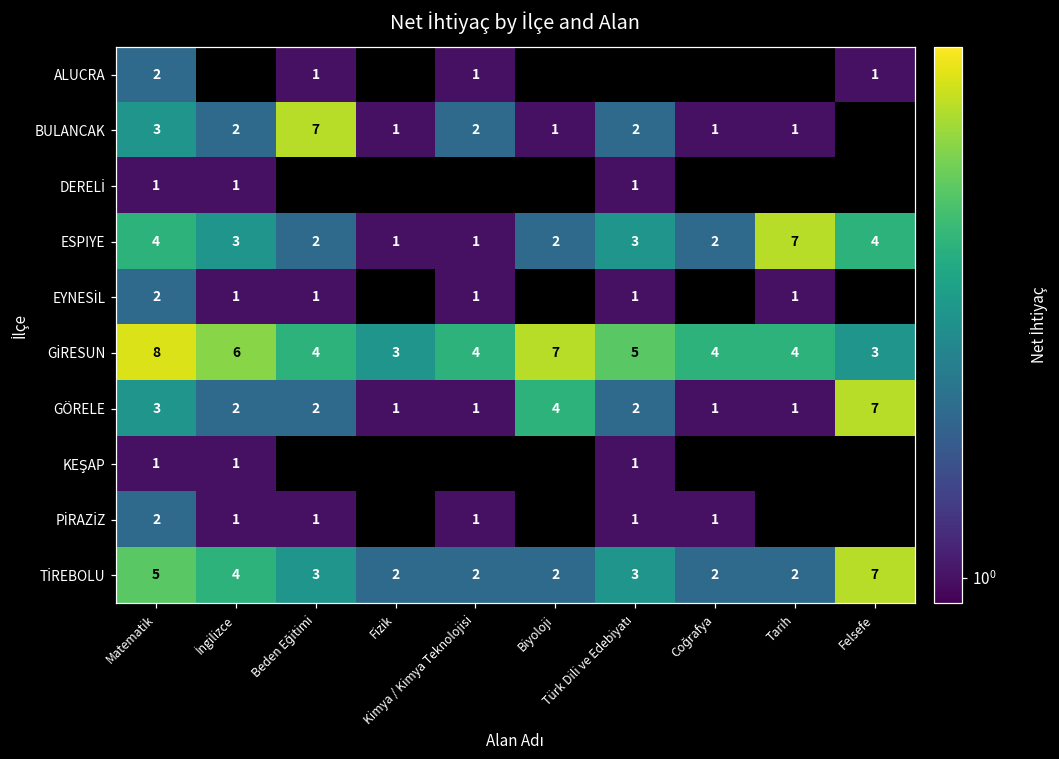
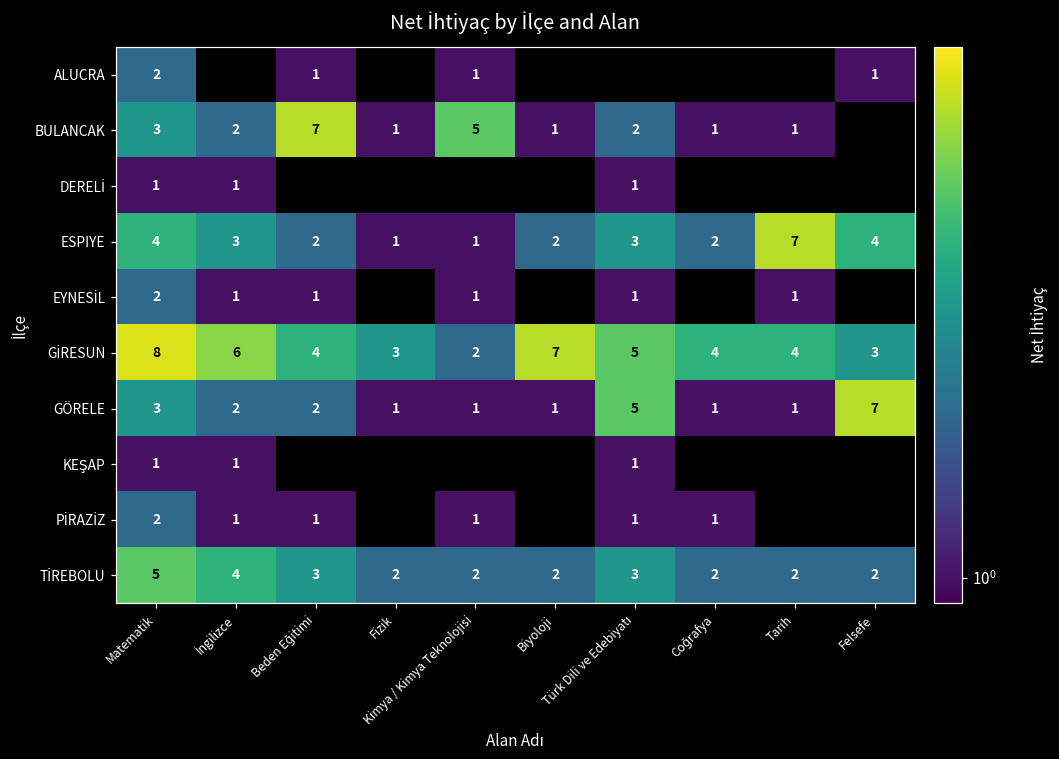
  {
    "ALUCRA": {
      "Matematik": 2,
      "Beden Eğitimi": 1,
      "Kimya / Kimya Teknolojisi": 1,
      "Felsefe": 1
    },
    "BULANCAK": {
      "Matematik": 3,
      "İngilizce": 2,
      "Beden Eğitimi": 7,
      "Fizik": 1,
-     "Kimya / Kimya Teknolojisi": 2,
+     "Kimya / Kimya Teknolojisi": 5,
      "Biyoloji": 1,
      "Türk Dili ve Edebiyatı": 2,
      "Coğrafya": 1,
      "Tarih": 1
    },
    "DERELİ": {
      "Matematik": 1,
      "İngilizce": 1,
      "Türk Dili ve Edebiyatı": 1
    },
    "ESPIYE": {
      "Matematik": 4,
      "İngilizce": 3,
      "Beden Eğitimi": 2,
      "Fizik": 1,
      "Kimya / Kimya Teknolojisi": 1,
      "Biyoloji": 2,
      "Türk Dili ve Edebiyatı": 3,
      "Coğrafya": 2,
      "Tarih": 7,
      "Felsefe": 4
    },
    "EYNESİL": {
      "Matematik": 2,
      "İngilizce": 1,
      "Beden Eğitimi": 1,
      "Kimya / Kimya Teknolojisi": 1,
      "Türk Dili ve Edebiyatı": 1,
      "Tarih": 1
    },
    "GİRESUN": {
      "Matematik": 8,
      "İngilizce": 6,
      "Beden Eğitimi": 4,
      "Fizik": 3,
-     "Kimya / Kimya Teknolojisi": 4,
+     "Kimya / Kimya Teknolojisi": 2,
      "Biyoloji": 7,
      "Türk Dili ve Edebiyatı": 5,
      "Coğrafya": 4,
      "Tarih": 4,
      "Felsefe": 3
    },
    "GÖRELE": {
      "Matematik": 3,
      "İngilizce": 2,
      "Beden Eğitimi": 2,
      "Fizik": 1,
      "Kimya / Kimya Teknolojisi": 1,
-     "Biyoloji": 4,
-     "Türk Dili ve Edebiyatı": 2,
+     "Biyoloji": 1,
+     "Türk Dili ve Edebiyatı": 5,
      "Coğrafya": 1,
      "Tarih": 1,
      "Felsefe": 7
    },
    "KEŞAP": {
      "Matematik": 1,
      "İngilizce": 1,
      "Türk Dili ve Edebiyatı": 1
    },
    "PİRAZİZ": {
      "Matematik": 2,
      "İngilizce": 1,
      "Beden Eğitimi": 1,
      "Kimya / Kimya Teknolojisi": 1,
      "Türk Dili ve Edebiyatı": 1,
      "Coğrafya": 1
    },
    "TİREBOLU": {
      "Matematik": 5,
      "İngilizce": 4,
      "Beden Eğitimi": 3,
      "Fizik": 2,
      "Kimya / Kimya Teknolojisi": 2,
      "Biyoloji": 2,
      "Türk Dili ve Edebiyatı": 3,
      "Coğrafya": 2,
      "Tarih": 2,
-     "Felsefe": 7
+     "Felsefe": 2
    }
  }
